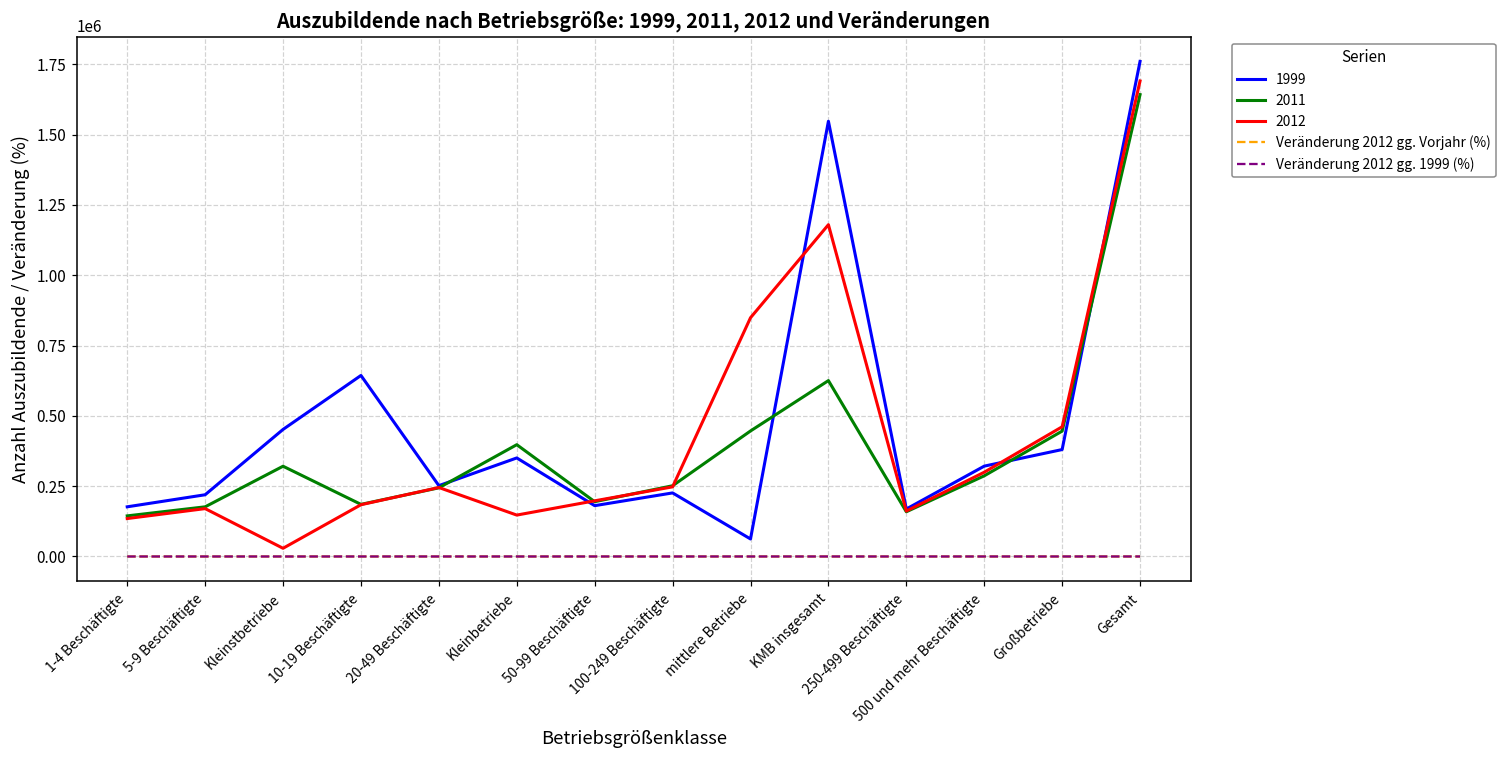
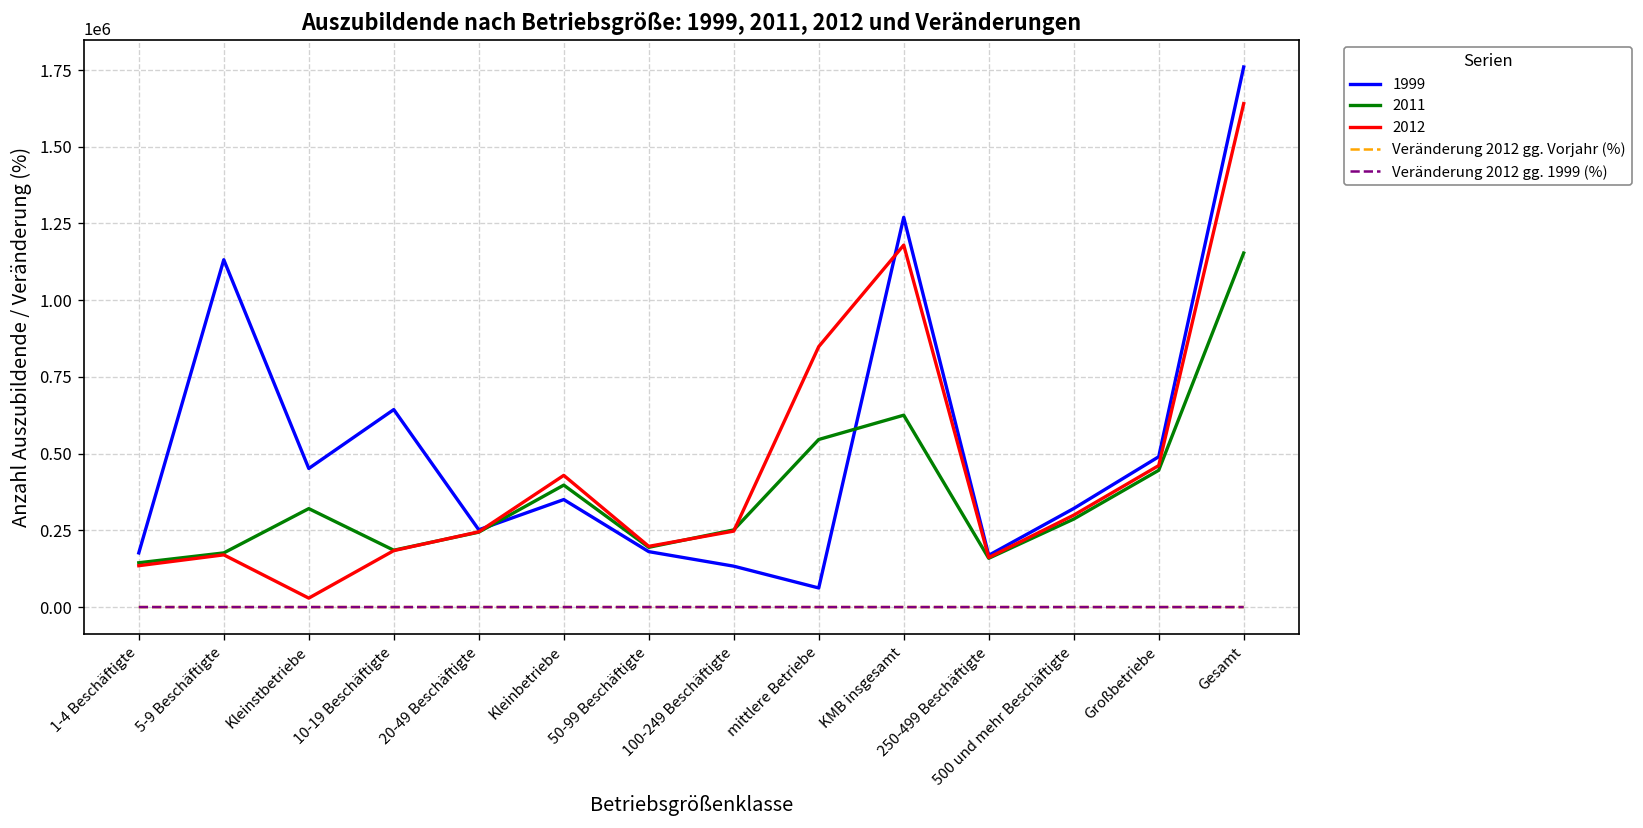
  {
    "1999": {
      "1-4 Beschäftigte": 180000,
-     "5-9 Beschäftigte": 220000,
+     "5-9 Beschäftigte": 1130000,
      "Kleinstbetriebe": 450000,
      "10-19 Beschäftigte": 640000,
      "Kleinbetriebe": 350000,
      "50-99 Beschäftigte": 180000,
-     "100-249 Beschäftigte": 230000,
+     "100-249 Beschäftigte": 130000,
      "mittlere Betriebe": 60000,
-     "KMB insgesamt": 1550000,
+     "KMB insgesamt": 1270000,
      "500 und mehr Beschäftigte": 320000,
-     "Großbetriebe": 380000,
+     "Großbetriebe": 490000,
      "Gesamt": 1760000
    },
    "2011": {
      "Kleinstbetriebe": 320000,
      "Kleinbetriebe": 400000,
-     "mittlere Betriebe": 450000,
+     "mittlere Betriebe": 550000,
      "KMB insgesamt": 630000,
      "500 und mehr Beschäftigte": 290000,
      "Großbetriebe": 450000,
-     "Gesamt": 1640000
+     "Gesamt": 1150000
    },
    "2012": {
      "Kleinstbetriebe": 30000,
-     "Kleinbetriebe": 150000,
+     "Kleinbetriebe": 430000,
      "mittlere Betriebe": 850000,
      "KMB insgesamt": 1180000,
      "500 und mehr Beschäftigte": 300000,
      "Großbetriebe": 460000,
-     "Gesamt": 1690000
+     "Gesamt": 1640000
    },
    "Veränderung 2012 gg. 1999 (%)": {
      "1-4 Beschäftigte": 0,
      "5-9 Beschäftigte": 0,
      "Kleinstbetriebe": 0,
      "10-19 Beschäftigte": 0,
      "20-49 Beschäftigte": 0,
      "Kleinbetriebe": 0,
      "50-99 Beschäftigte": 0,
      "100-249 Beschäftigte": 0,
      "mittlere Betriebe": 0,
      "KMB insgesamt": 0,
      "250-499 Beschäftigte": 0,
      "500 und mehr Beschäftigte": 0,
      "Großbetriebe": 0,
      "Gesamt": 0
    }
  }
